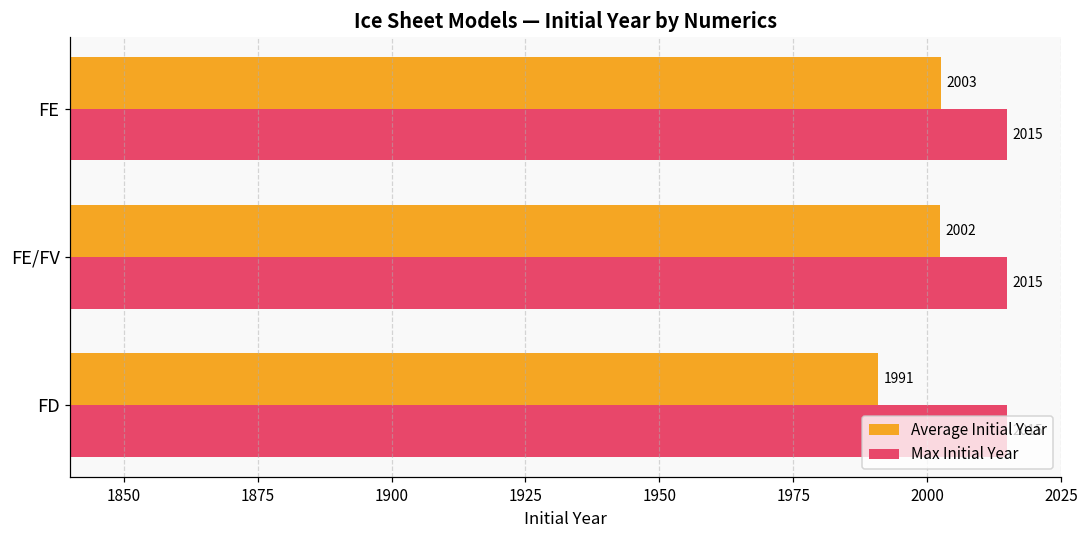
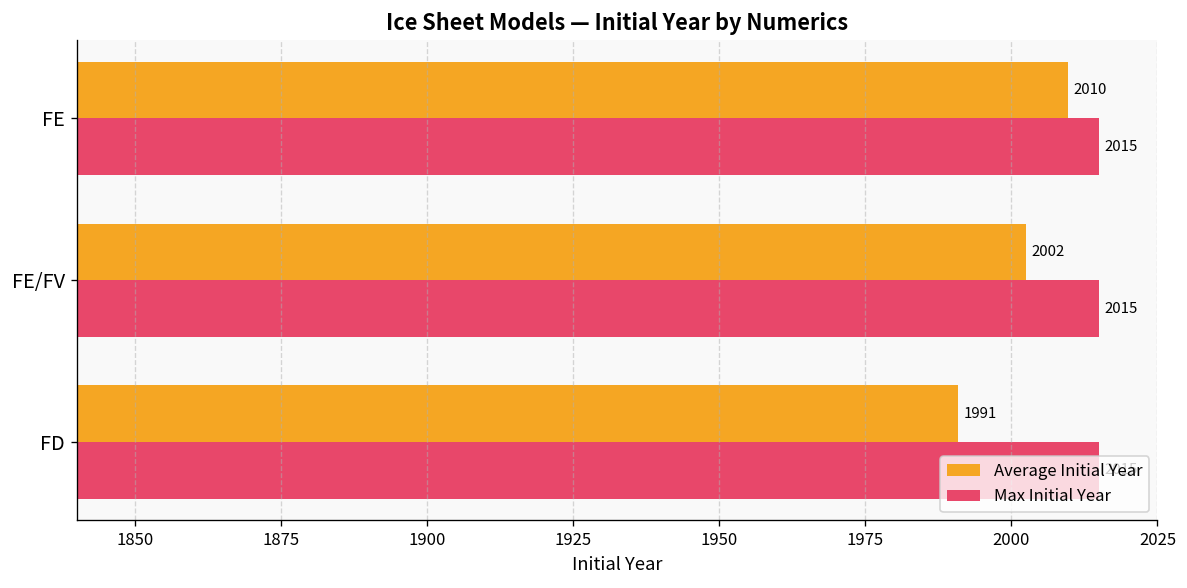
  {
    "Average Initial Year": {
-     "FE": 2003,
+     "FE": 2010,
      "FE/FV": 2002,
      "FD": 1991
    },
    "Max Initial Year": {
      "FE": 2015,
      "FE/FV": 2015
    }
  }
